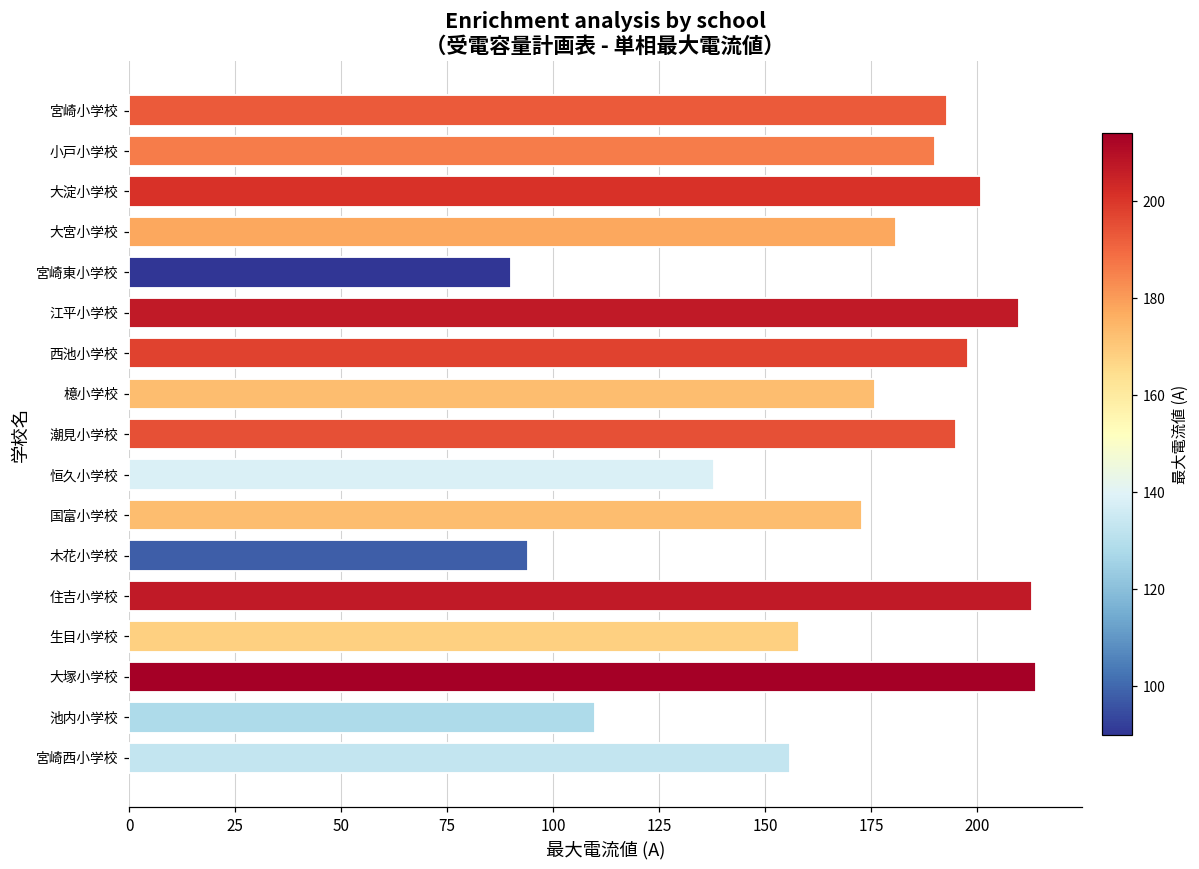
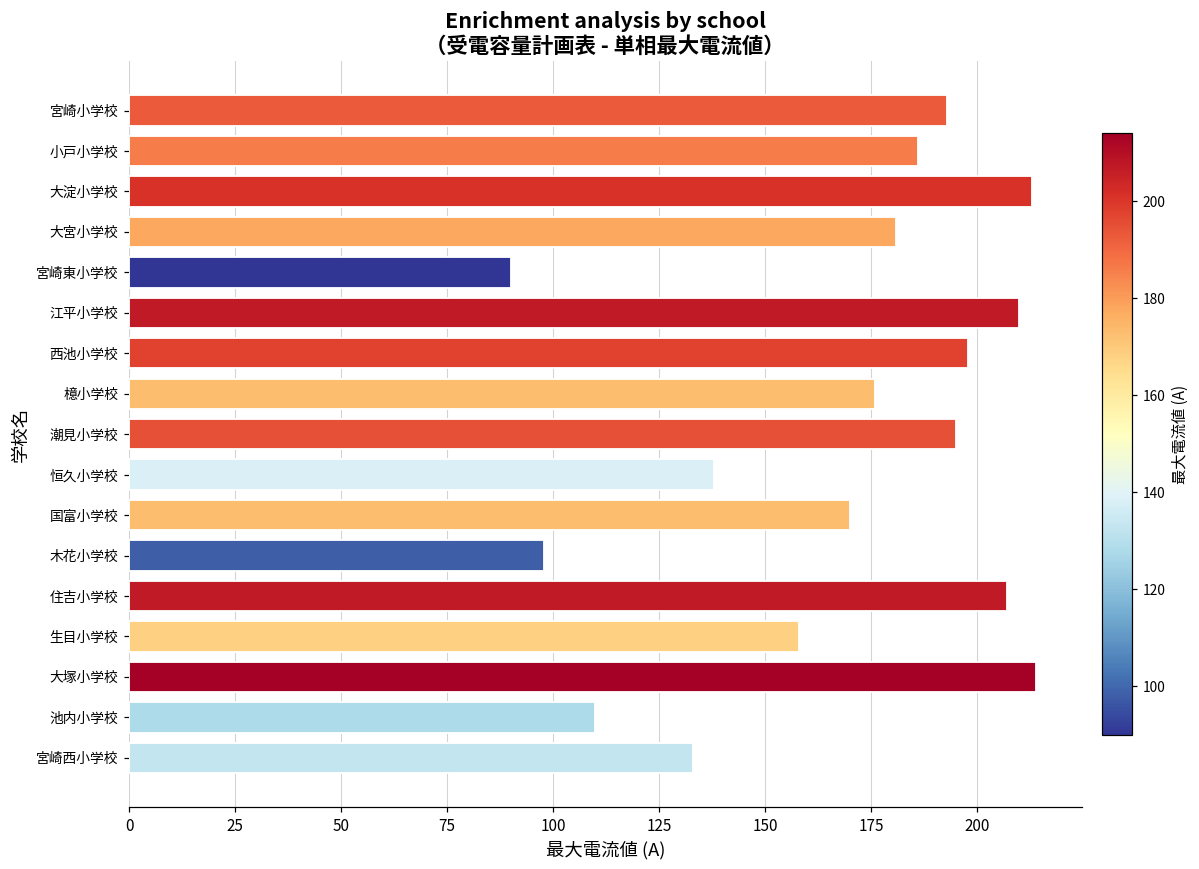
  {
    "宮崎小学校": 193,
-   "小戸小学校": 190,
-   "大淀小学校": 201,
+   "小戸小学校": 186,
+   "大淀小学校": 213,
    "大宮小学校": 181,
    "宮崎東小学校": 90,
    "江平小学校": 210,
    "西池小学校": 198,
    "檍小学校": 176,
    "潮見小学校": 195,
    "恒久小学校": 138,
-   "国富小学校": 173,
-   "木花小学校": 94,
-   "住吉小学校": 213,
+   "国富小学校": 170,
+   "木花小学校": 98,
+   "住吉小学校": 207,
    "生目小学校": 158,
    "大塚小学校": 214,
    "池内小学校": 110,
-   "宮崎西小学校": 156
+   "宮崎西小学校": 133
  }
